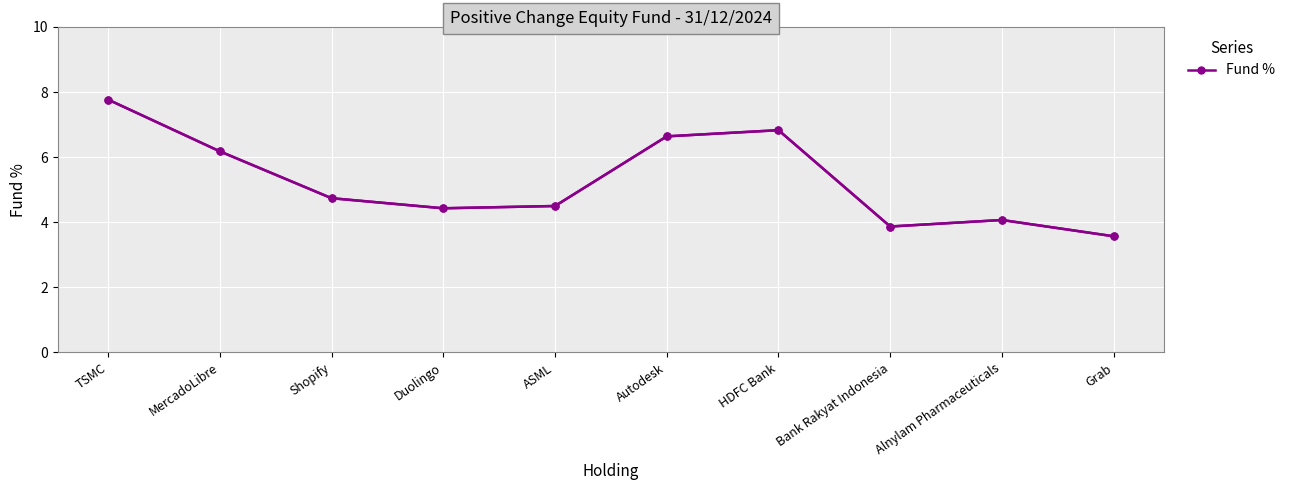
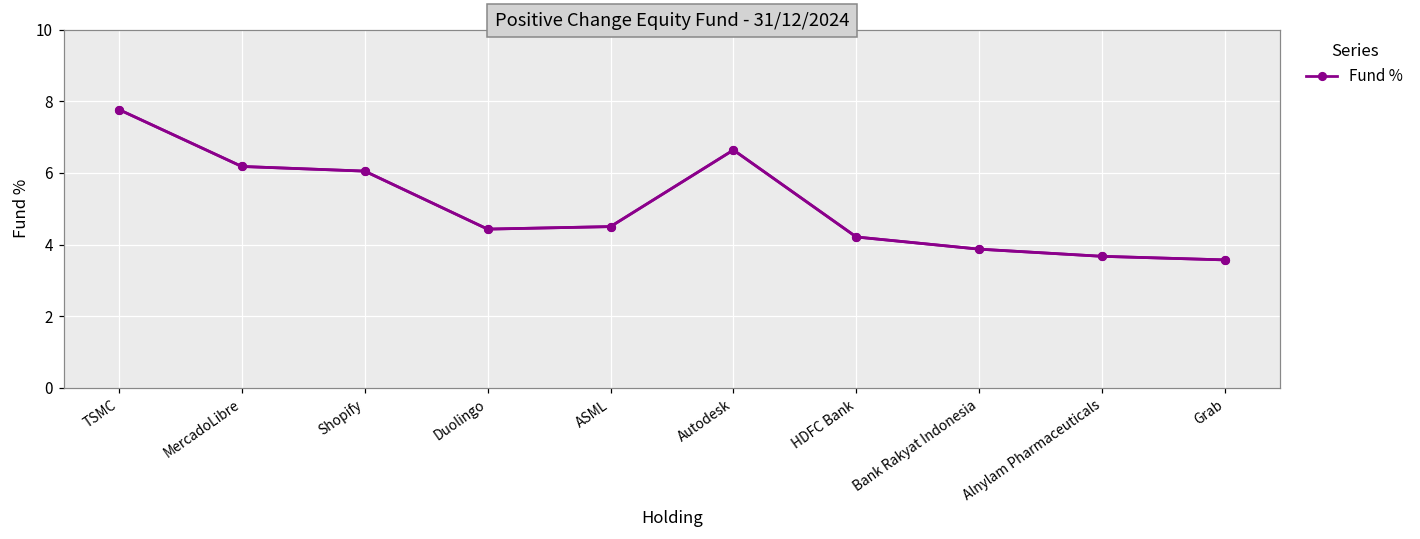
  {
    "TSMC": 7.8,
    "MercadoLibre": 6.2,
-   "Shopify": 4.7,
+   "Shopify": 6.1,
    "Duolingo": 4.4,
    "ASML": 4.5,
    "Autodesk": 6.6,
-   "HDFC Bank": 6.8,
+   "HDFC Bank": 4.2,
    "Bank Rakyat Indonesia": 3.9,
-   "Alnylam Pharmaceuticals": 4.1,
+   "Alnylam Pharmaceuticals": 3.7,
    "Grab": 3.6
  }
